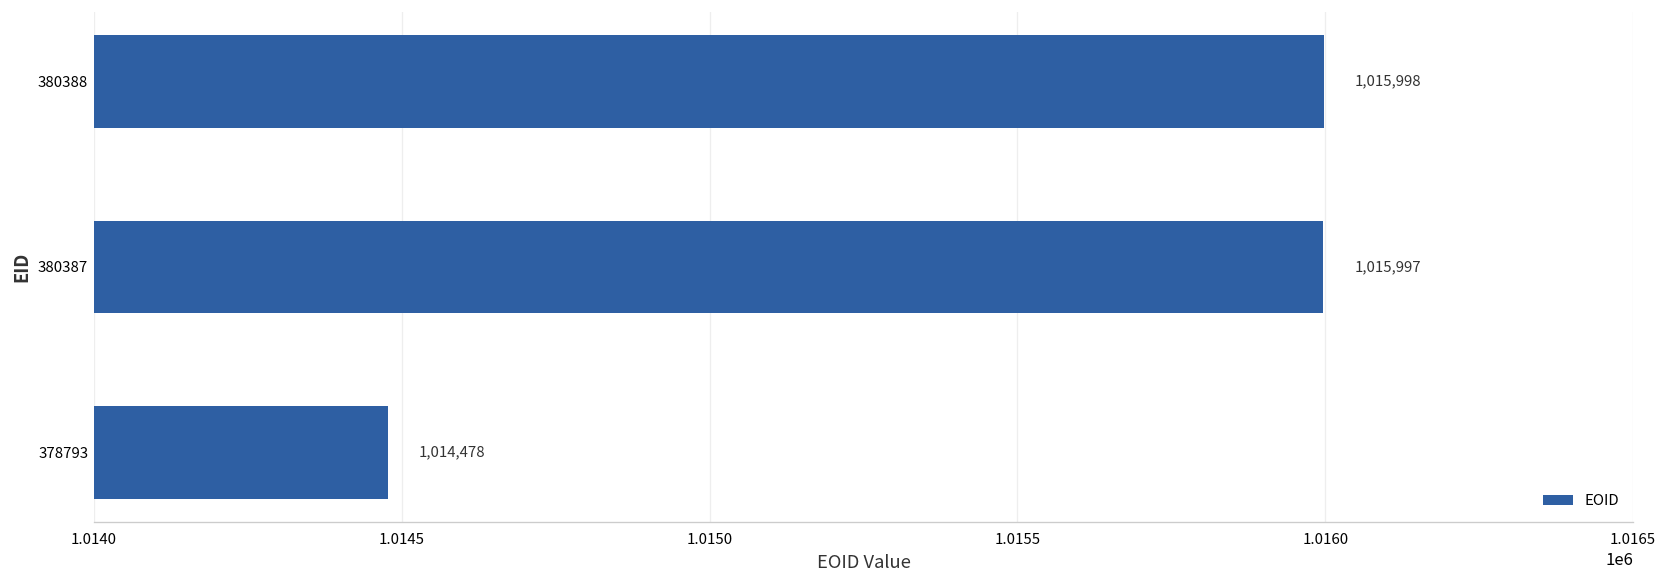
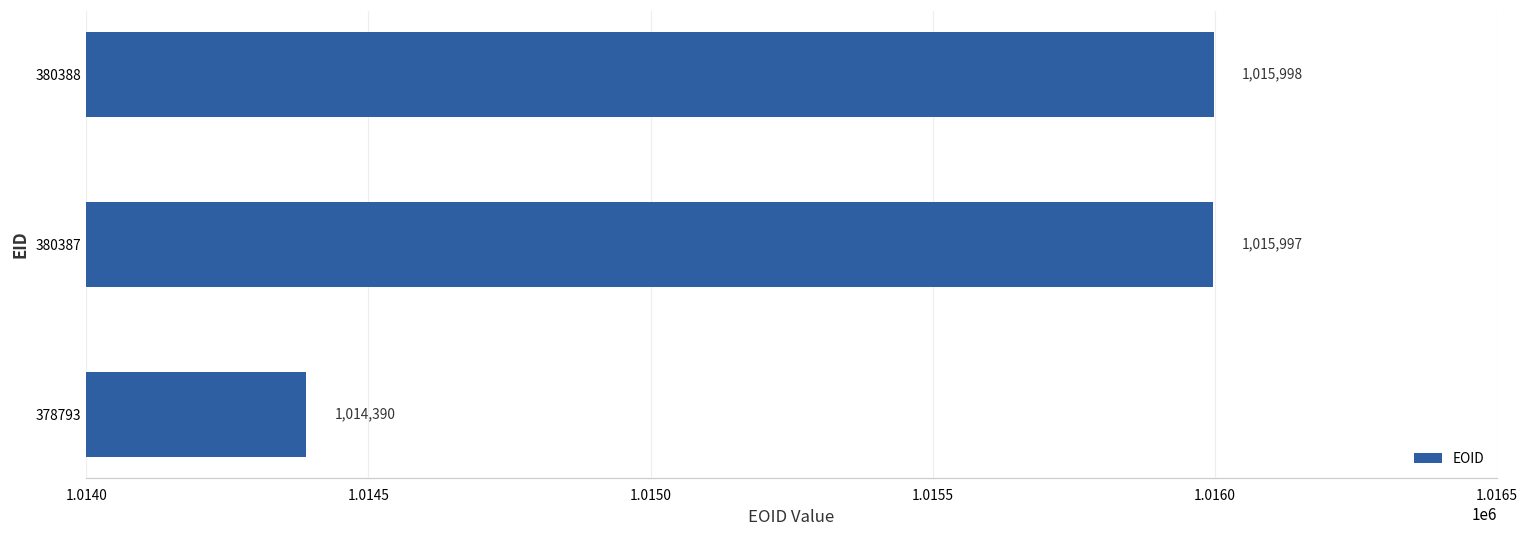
  {
-   "378793": "1,014,478"
+   "378793": "1,014,390"
  }
